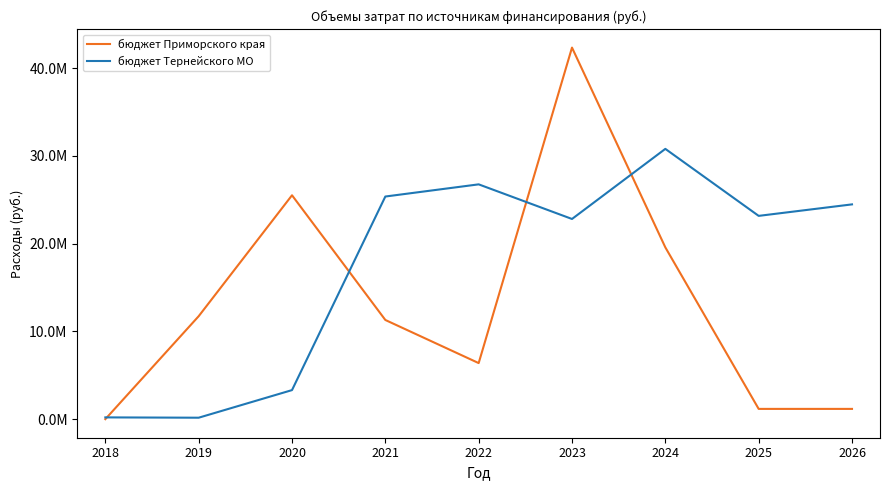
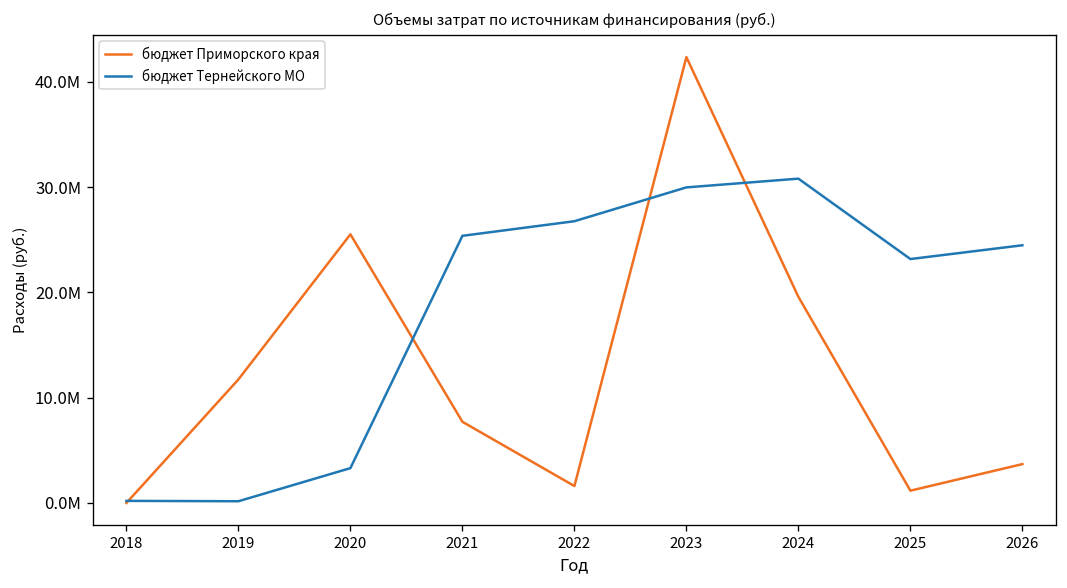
  {
    "бюджет Приморского края": {
      "2019": 12000000,
      "2020": 26000000,
-     "2021": 11000000,
-     "2022": 6000000,
+     "2021": 8000000,
+     "2022": 2000000,
      "2023": 42000000,
      "2024": 20000000,
      "2025": 1000000,
-     "2026": 1000000
+     "2026": 4000000
    },
    "бюджет Тернейского МО": {
      "2019": 0,
      "2020": 3000000,
      "2021": 25000000,
      "2022": 27000000,
-     "2023": 23000000,
+     "2023": 30000000,
      "2024": 31000000,
      "2025": 23000000,
      "2026": 24000000
    }
  }
